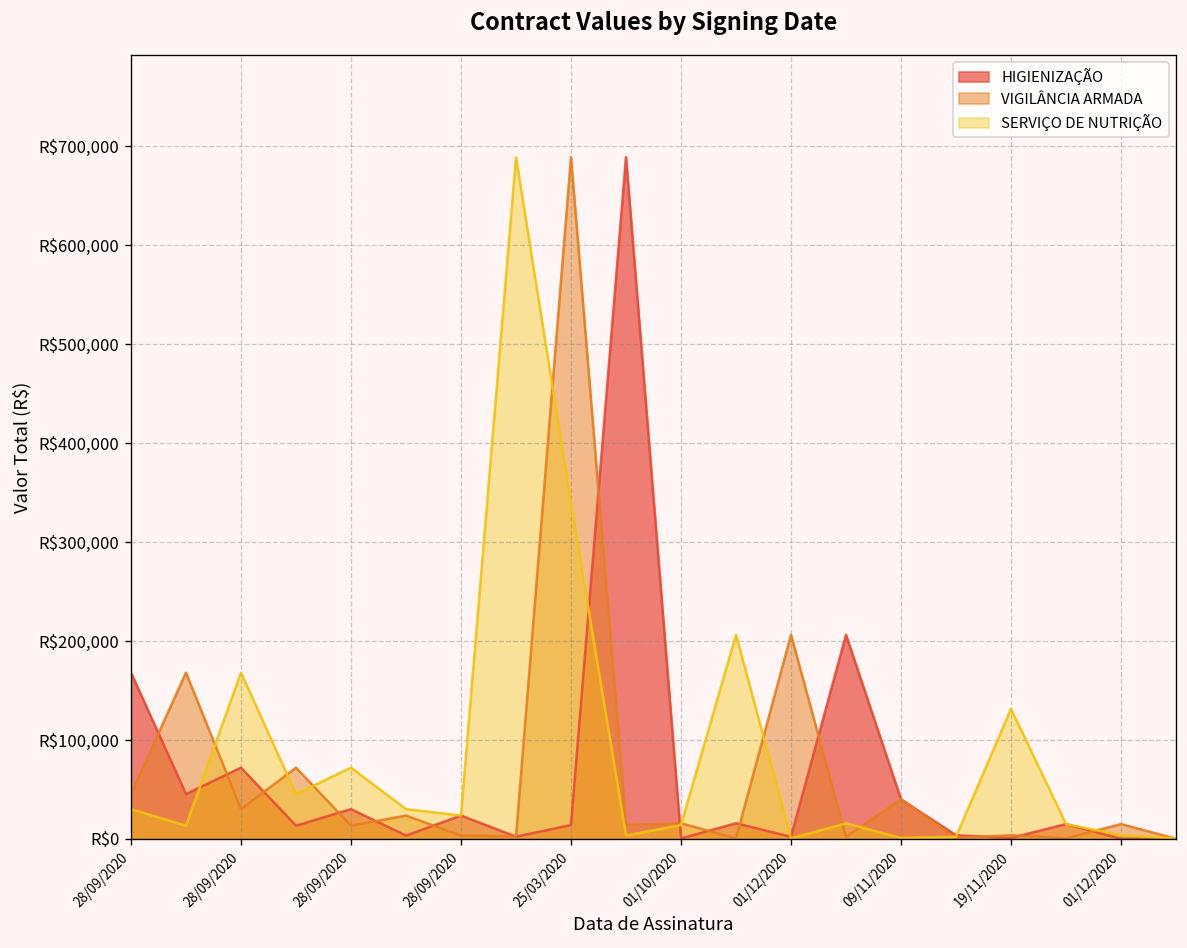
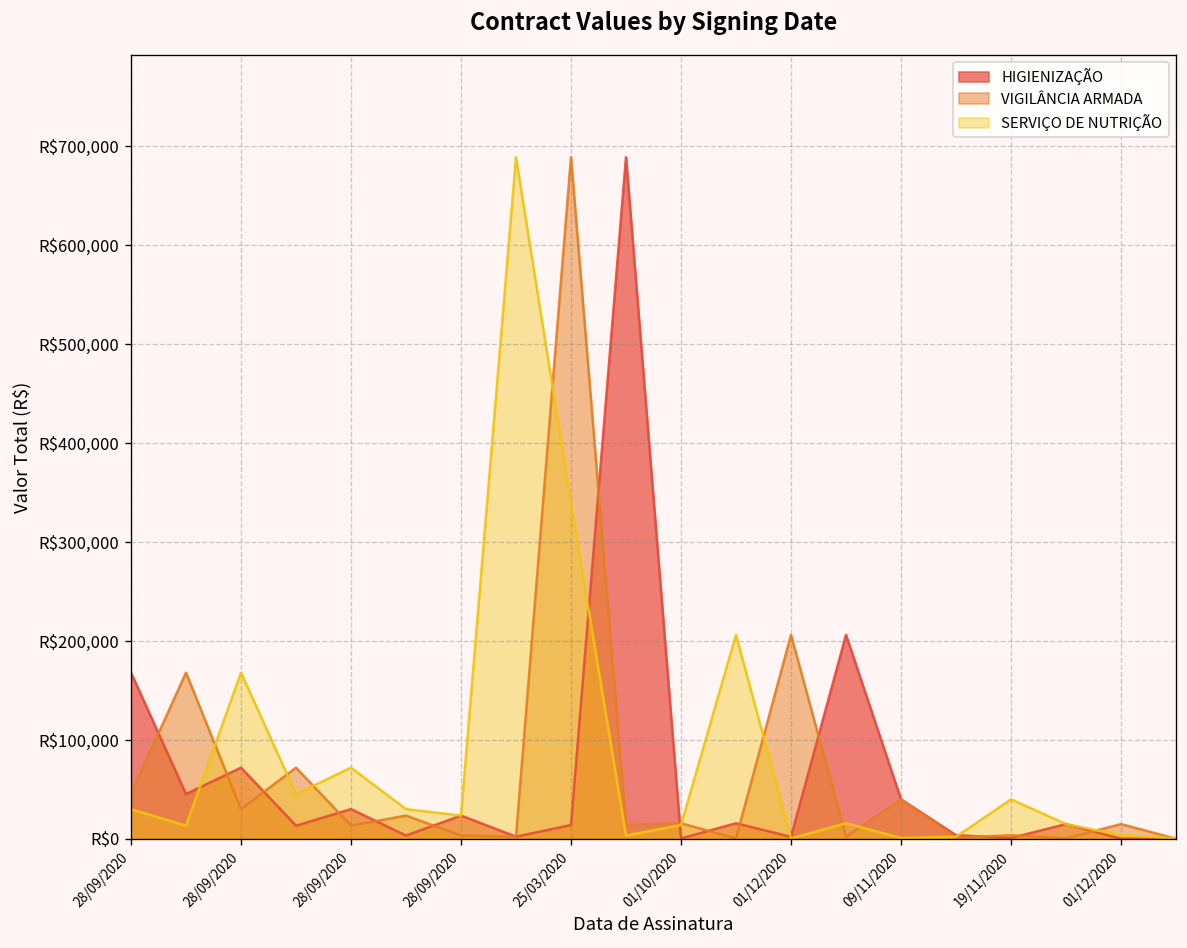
  {
    "SERVIÇO DE NUTRIÇÃO": {
      "25/03/2020": "R$340,000",
-     "19/11/2020": "R$130,000"
+     "19/11/2020": "R$40,000"
    }
  }
